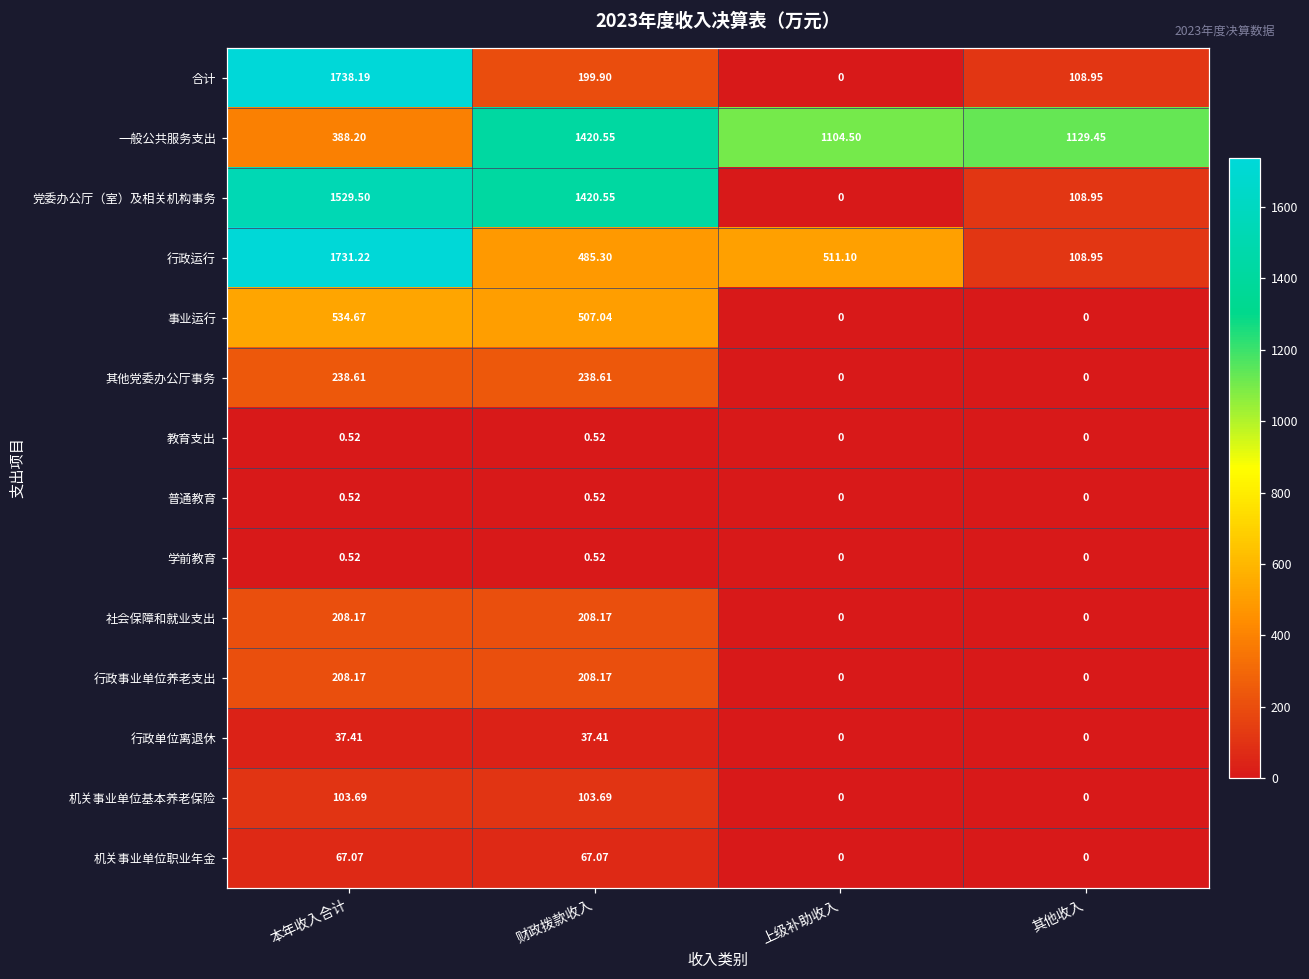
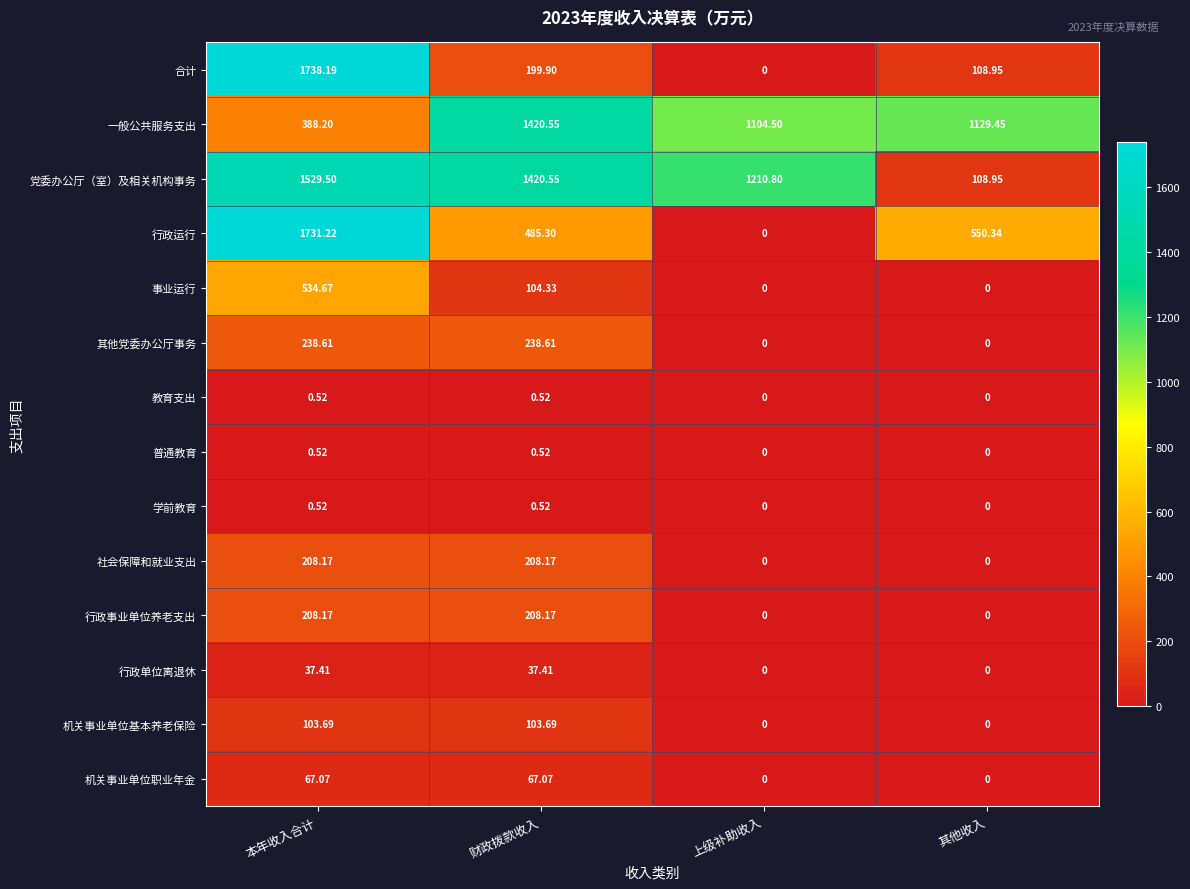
  {
    "合计": {
      "本年收入合计": 1738.19,
      "财政拨款收入": 199.90,
      "上级补助收入": 0,
      "其他收入": 108.95
    },
    "一般公共服务支出": {
      "本年收入合计": 388.20,
      "财政拨款收入": 1420.55,
      "上级补助收入": 1104.50,
      "其他收入": 1129.45
    },
    "党委办公厅（室）及相关机构事务": {
      "本年收入合计": 1529.50,
      "财政拨款收入": 1420.55,
-     "上级补助收入": 0,
+     "上级补助收入": 1210.80,
      "其他收入": 108.95
    },
    "行政运行": {
      "本年收入合计": 1731.22,
      "财政拨款收入": 485.30,
-     "上级补助收入": 511.10,
-     "其他收入": 108.95
+     "上级补助收入": 0,
+     "其他收入": 550.34
    },
    "事业运行": {
      "本年收入合计": 534.67,
-     "财政拨款收入": 507.04,
+     "财政拨款收入": 104.33,
      "上级补助收入": 0,
      "其他收入": 0
    },
    "其他党委办公厅事务": {
      "本年收入合计": 238.61,
      "财政拨款收入": 238.61,
      "上级补助收入": 0,
      "其他收入": 0
    },
    "教育支出": {
      "本年收入合计": 0.52,
      "财政拨款收入": 0.52,
      "上级补助收入": 0,
      "其他收入": 0
    },
    "普通教育": {
      "本年收入合计": 0.52,
      "财政拨款收入": 0.52,
      "上级补助收入": 0,
      "其他收入": 0
    },
    "学前教育": {
      "本年收入合计": 0.52,
      "财政拨款收入": 0.52,
      "上级补助收入": 0,
      "其他收入": 0
    },
    "社会保障和就业支出": {
      "本年收入合计": 208.17,
      "财政拨款收入": 208.17,
      "上级补助收入": 0,
      "其他收入": 0
    },
    "行政事业单位养老支出": {
      "本年收入合计": 208.17,
      "财政拨款收入": 208.17,
      "上级补助收入": 0,
      "其他收入": 0
    },
    "行政单位离退休": {
      "本年收入合计": 37.41,
      "财政拨款收入": 37.41,
      "上级补助收入": 0,
      "其他收入": 0
    },
    "机关事业单位基本养老保险": {
      "本年收入合计": 103.69,
      "财政拨款收入": 103.69,
      "上级补助收入": 0,
      "其他收入": 0
    },
    "机关事业单位职业年金": {
      "本年收入合计": 67.07,
      "财政拨款收入": 67.07,
      "上级补助收入": 0,
      "其他收入": 0
    }
  }
